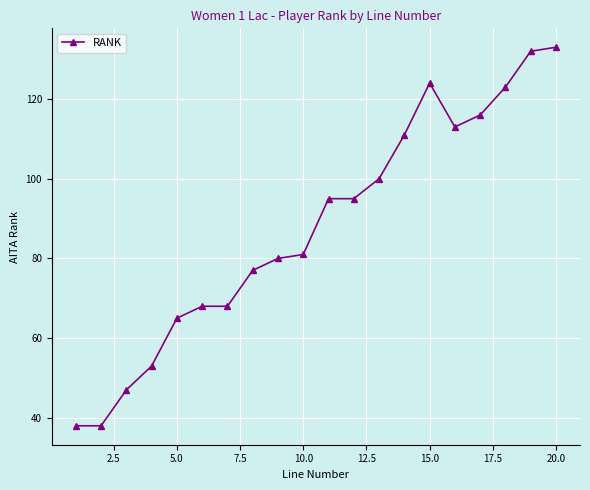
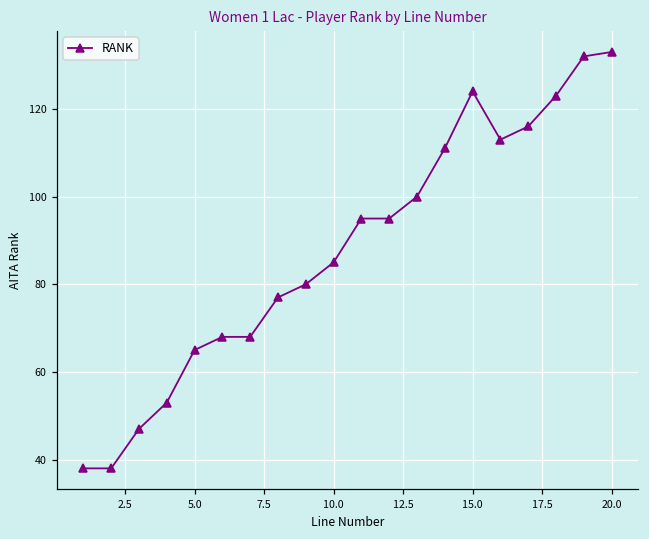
  {
    "5.0": 65,
-   "10.0": 81,
+   "10.0": 85,
    "15.0": 124,
    "20.0": 133
  }
